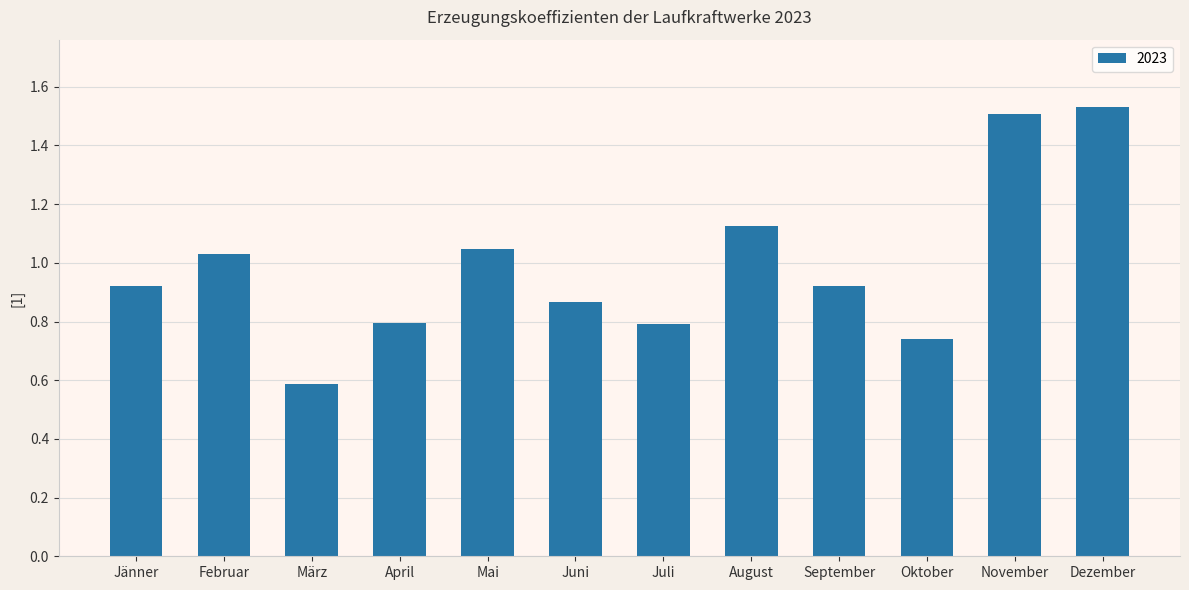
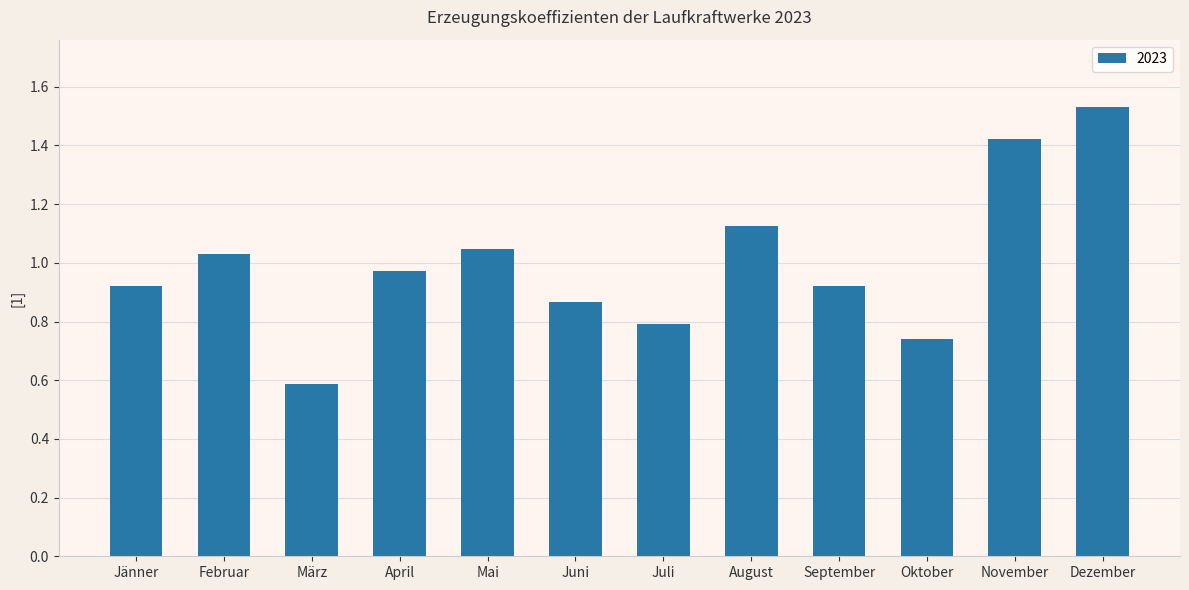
  {
    "Jänner": 0.92,
    "Februar": 1.03,
    "März": 0.59,
-   "April": 0.79,
+   "April": 0.97,
    "Mai": 1.05,
    "Juni": 0.87,
    "Juli": 0.79,
    "August": 1.13,
    "September": 0.92,
    "Oktober": 0.74,
-   "November": 1.51,
+   "November": 1.42,
    "Dezember": 1.53
  }
